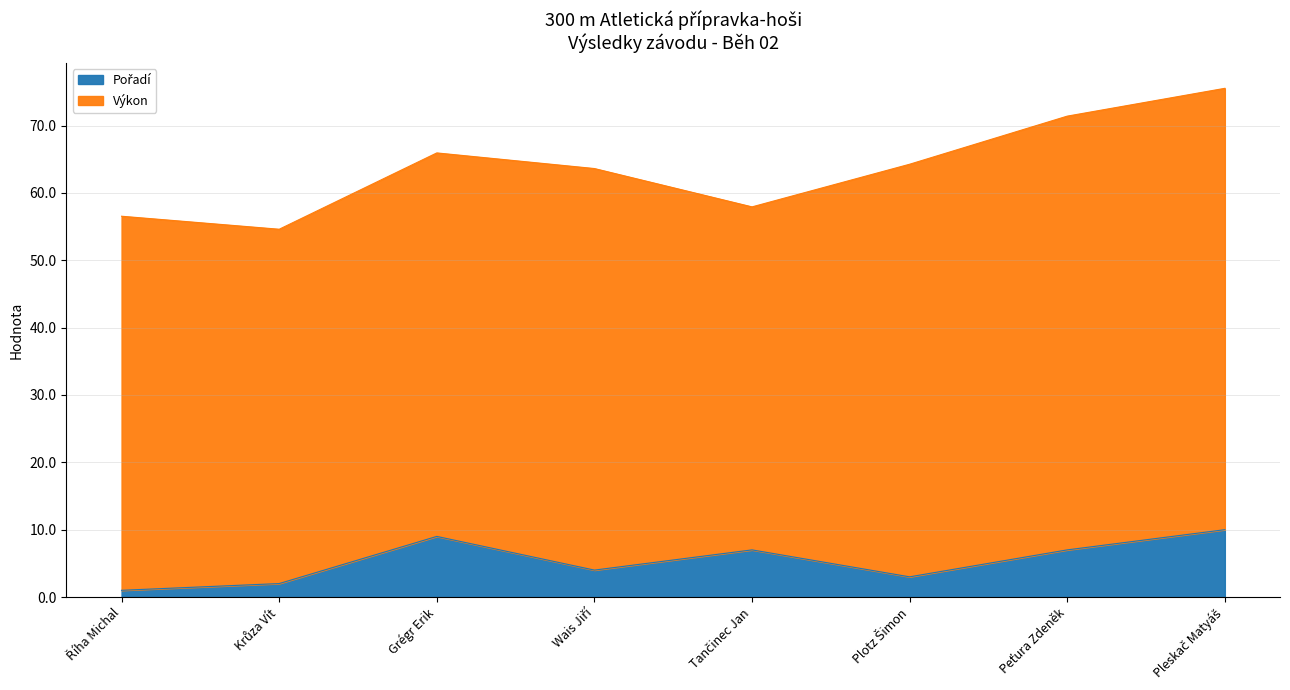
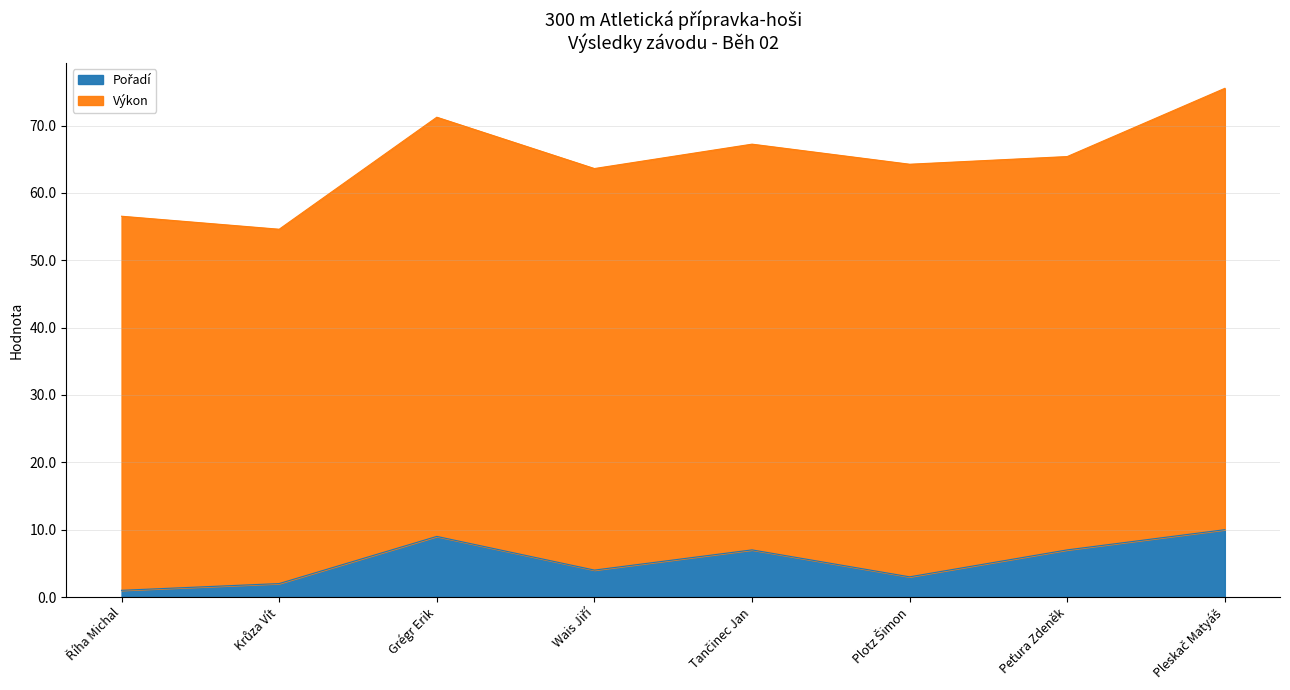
  {
    "Pořadí": {
      "Říha Michal": 1,
      "Krůza Vít": 2,
      "Grégr Erik": 9,
      "Wais Jiří": 4,
      "Tančinec Jan": 7,
      "Plotz Šimon": 3,
      "Peťura Zdeněk": 7,
      "Pleskač Matyáš": 10
    },
    "Výkon": {
      "Říha Michal": 56,
      "Krůza Vít": 53,
-     "Grégr Erik": 57,
+     "Grégr Erik": 62,
      "Wais Jiří": 60,
-     "Tančinec Jan": 51,
+     "Tančinec Jan": 60,
      "Plotz Šimon": 61,
-     "Peťura Zdeněk": 64,
+     "Peťura Zdeněk": 58,
      "Pleskač Matyáš": 66
    }
  }
